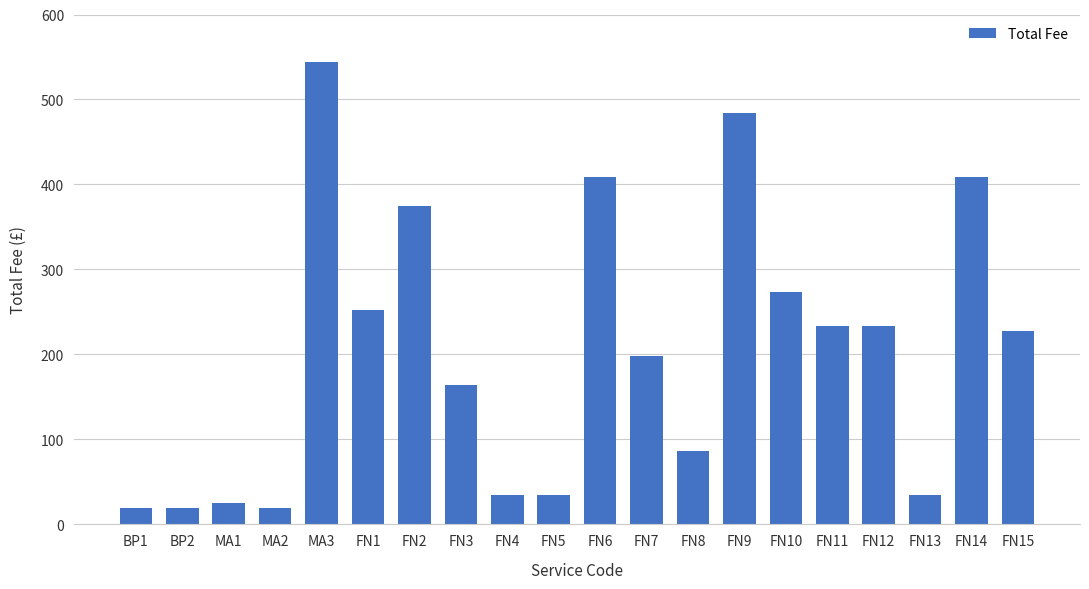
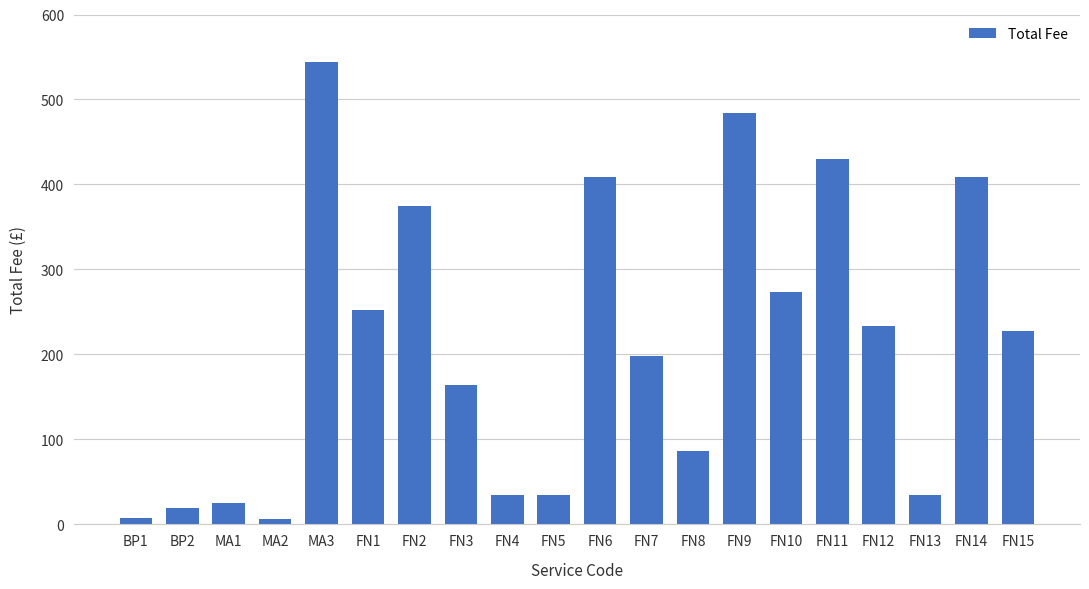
  {
-   "BP1": 20,
+   "BP1": 10,
    "BP2": 20,
    "MA1": 30,
-   "MA2": 20,
+   "MA2": 10,
    "MA3": 540,
    "FN1": 250,
    "FN2": 380,
    "FN3": 160,
    "FN4": 40,
    "FN5": 40,
    "FN6": 410,
    "FN7": 200,
    "FN8": 90,
    "FN9": 480,
    "FN10": 270,
-   "FN11": 230,
+   "FN11": 430,
    "FN12": 230,
    "FN13": 40,
    "FN14": 410,
    "FN15": 230
  }
